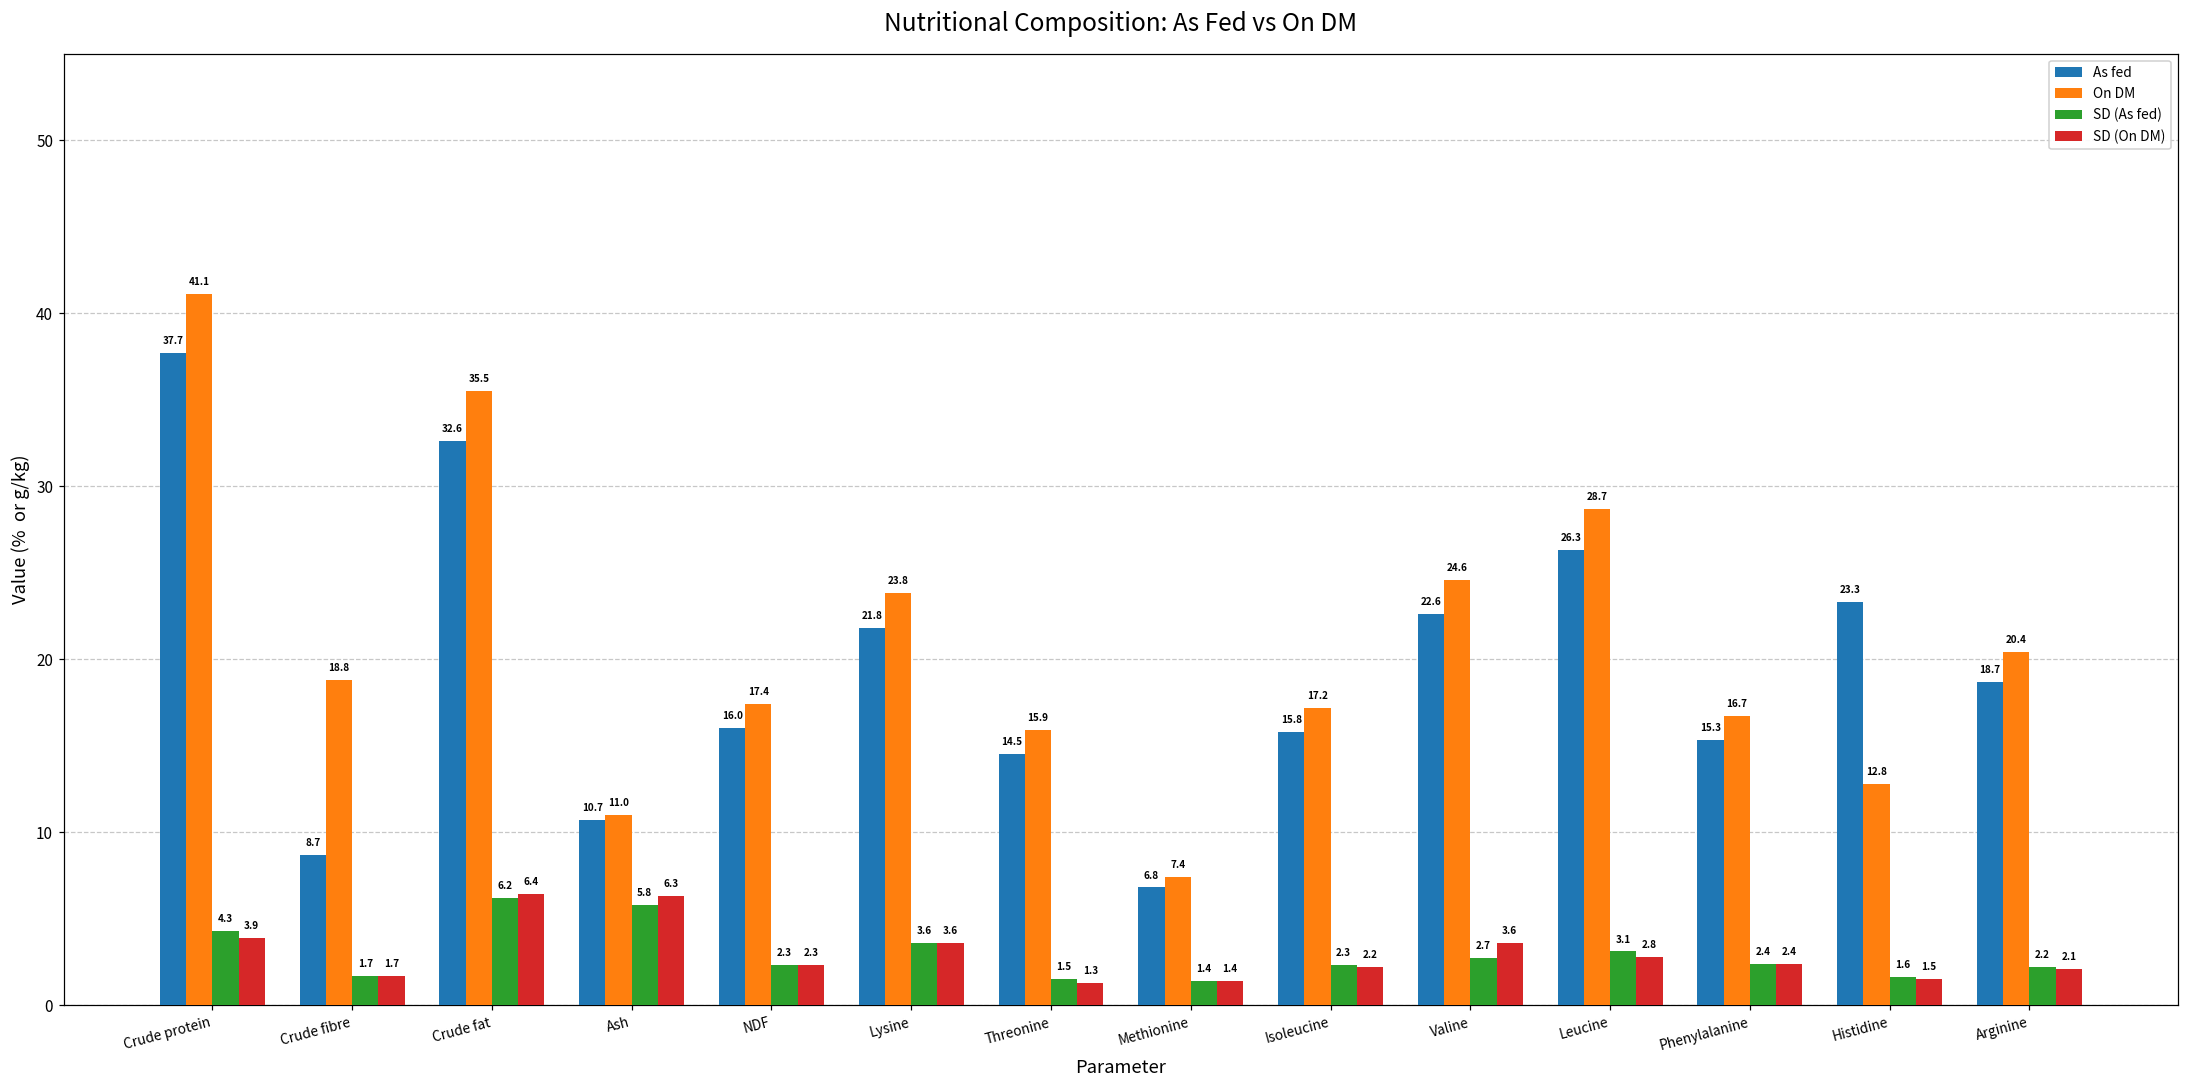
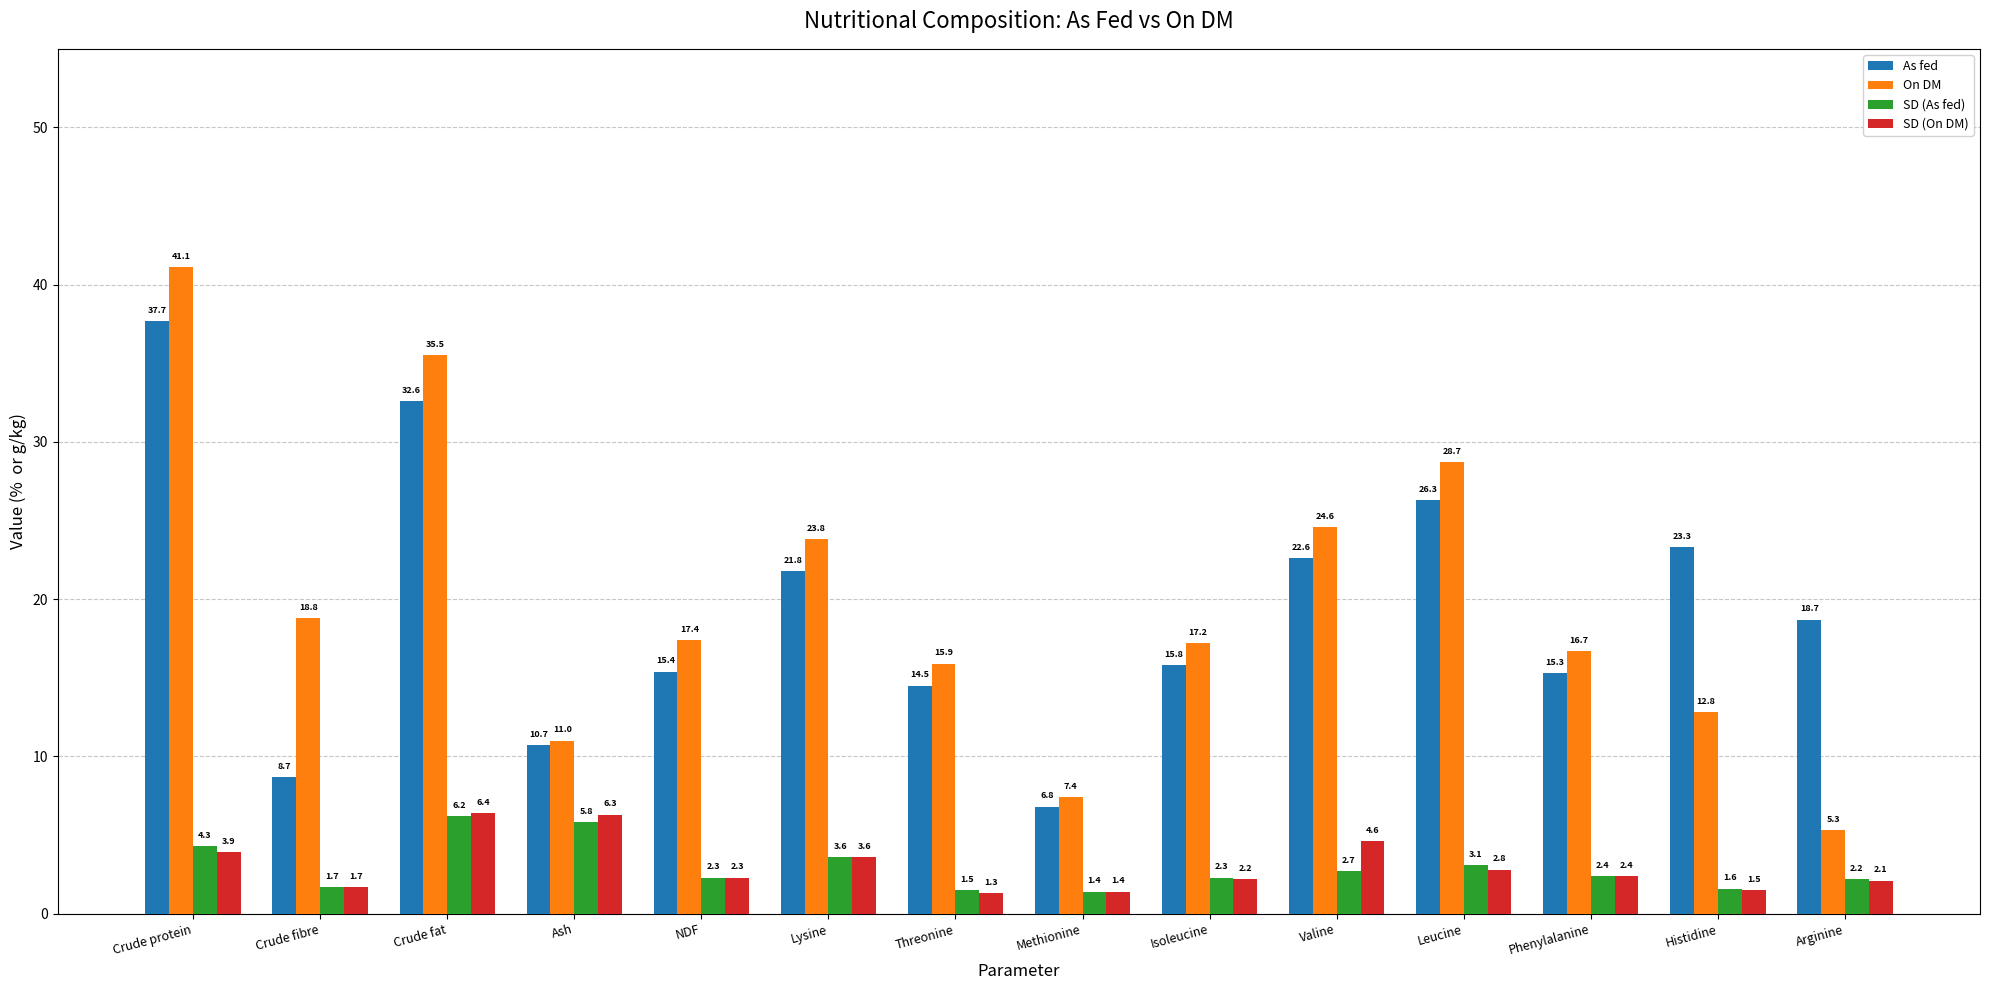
  {
    "As fed": {
      "Crude protein": 37.7,
      "Crude fibre": 8.7,
      "Crude fat": 32.6,
      "Ash": 10.7,
-     "NDF": 16.0,
+     "NDF": 15.4,
      "Lysine": 21.8,
      "Threonine": 14.5,
      "Methionine": 6.8,
      "Isoleucine": 15.8,
      "Valine": 22.6,
      "Leucine": 26.3,
      "Phenylalanine": 15.3,
      "Histidine": 23.3,
      "Arginine": 18.7
    },
    "On DM": {
      "Crude protein": 41.1,
      "Crude fibre": 18.8,
      "Crude fat": 35.5,
      "Ash": 11.0,
      "NDF": 17.4,
      "Lysine": 23.8,
      "Threonine": 15.9,
      "Methionine": 7.4,
      "Isoleucine": 17.2,
      "Valine": 24.6,
      "Leucine": 28.7,
      "Phenylalanine": 16.7,
      "Histidine": 12.8,
-     "Arginine": 20.4
+     "Arginine": 5.3
    },
    "SD (As fed)": {
      "Crude protein": 4.3,
      "Crude fibre": 1.7,
      "Crude fat": 6.2,
      "Ash": 5.8,
      "NDF": 2.3,
      "Lysine": 3.6,
      "Threonine": 1.5,
      "Methionine": 1.4,
      "Isoleucine": 2.3,
      "Valine": 2.7,
      "Leucine": 3.1,
      "Phenylalanine": 2.4,
      "Histidine": 1.6,
      "Arginine": 2.2
    },
    "SD (On DM)": {
      "Crude protein": 3.9,
      "Crude fibre": 1.7,
      "Crude fat": 6.4,
      "Ash": 6.3,
      "NDF": 2.3,
      "Lysine": 3.6,
      "Threonine": 1.3,
      "Methionine": 1.4,
      "Isoleucine": 2.2,
-     "Valine": 3.6,
+     "Valine": 4.6,
      "Leucine": 2.8,
      "Phenylalanine": 2.4,
      "Histidine": 1.5,
      "Arginine": 2.1
    }
  }
